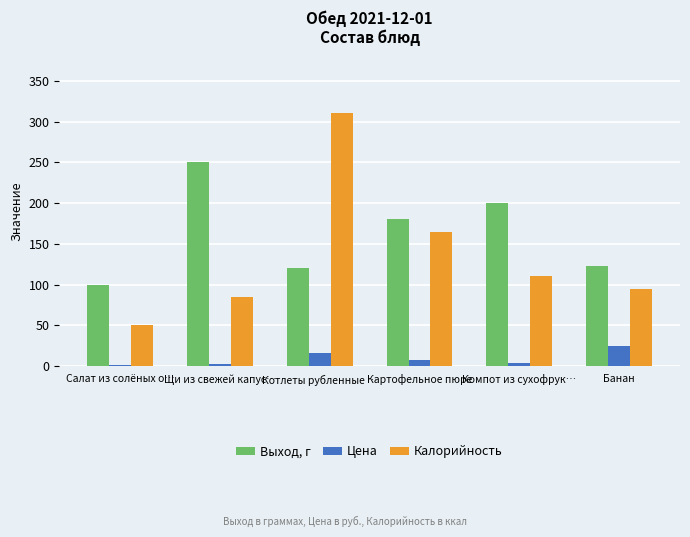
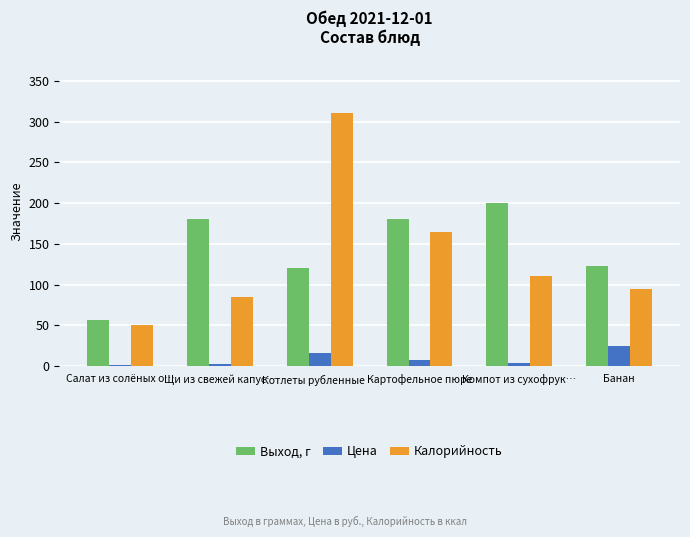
  {
    "Выход, г": {
-     "Салат из солёных о…": 100,
-     "Щи из свежей капус…": 250,
+     "Салат из солёных о…": 60,
+     "Щи из свежей капус…": 180,
      "Котлеты рубленные …": 120,
      "Картофельное пюре": 180,
      "Компот из сухофрук…": 200,
      "Банан": 120
    },
    "Цена": {
      "Котлеты рубленные …": 20,
      "Картофельное пюре": 10,
      "Компот из сухофрук…": 0,
      "Банан": 20
    },
    "Калорийность": {
      "Салат из солёных о…": 50,
      "Щи из свежей капус…": 80,
      "Котлеты рубленные …": 310,
      "Картофельное пюре": 160,
      "Компот из сухофрук…": 110,
      "Банан": 90
    }
  }
